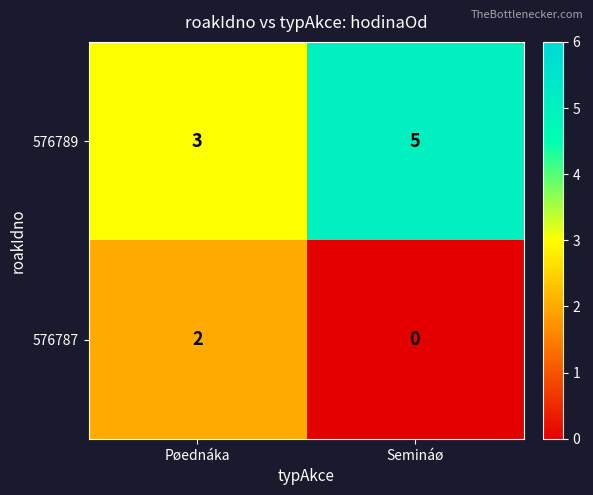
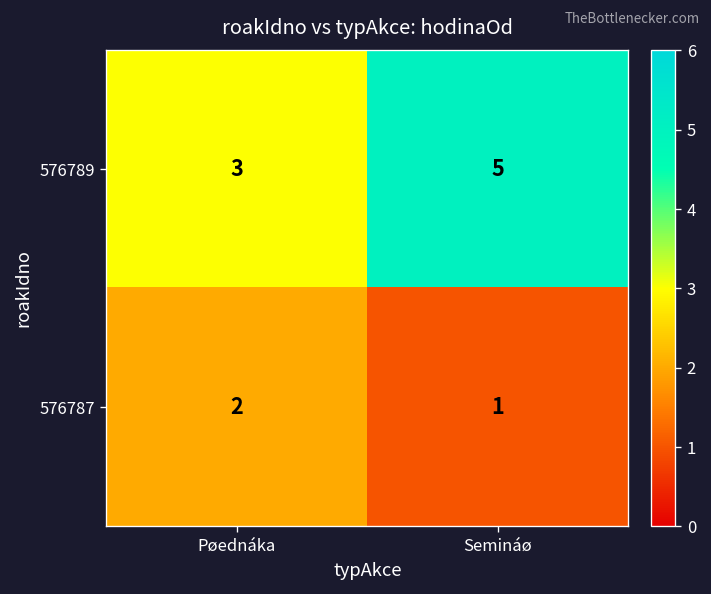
  {
    "576789": {
      "Pøednáka": 3,
      "Semináø": 5
    },
    "576787": {
      "Pøednáka": 2,
-     "Semináø": 0
+     "Semináø": 1
    }
  }
